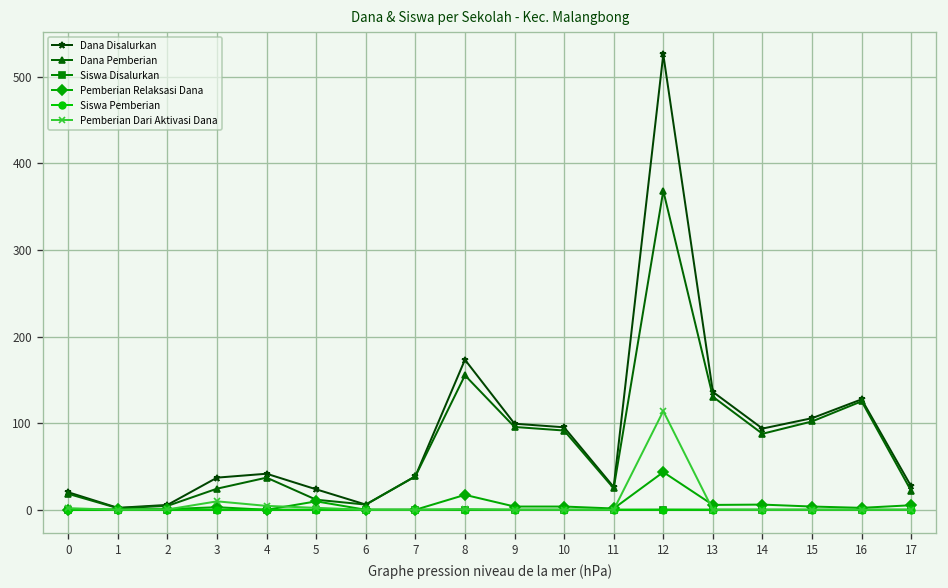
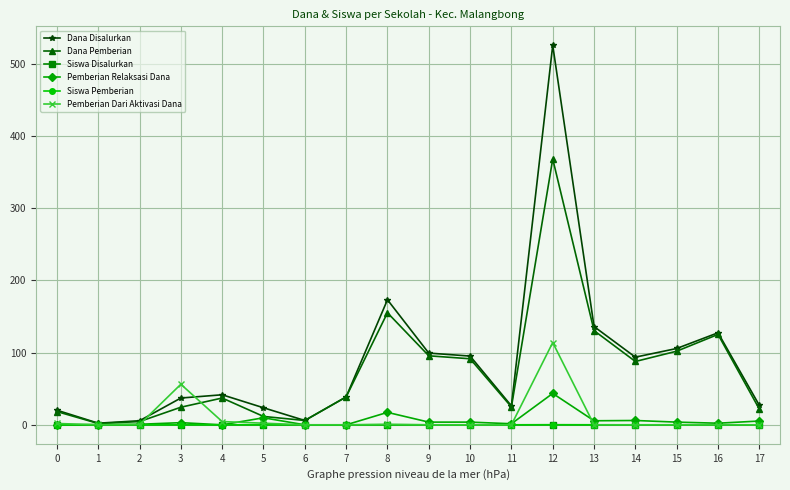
  {
    "Pemberian Dari Aktivasi Dana": {
-     "3": 10,
+     "3": 60,
      "4": 0,
      "12": 110
    }
  }
